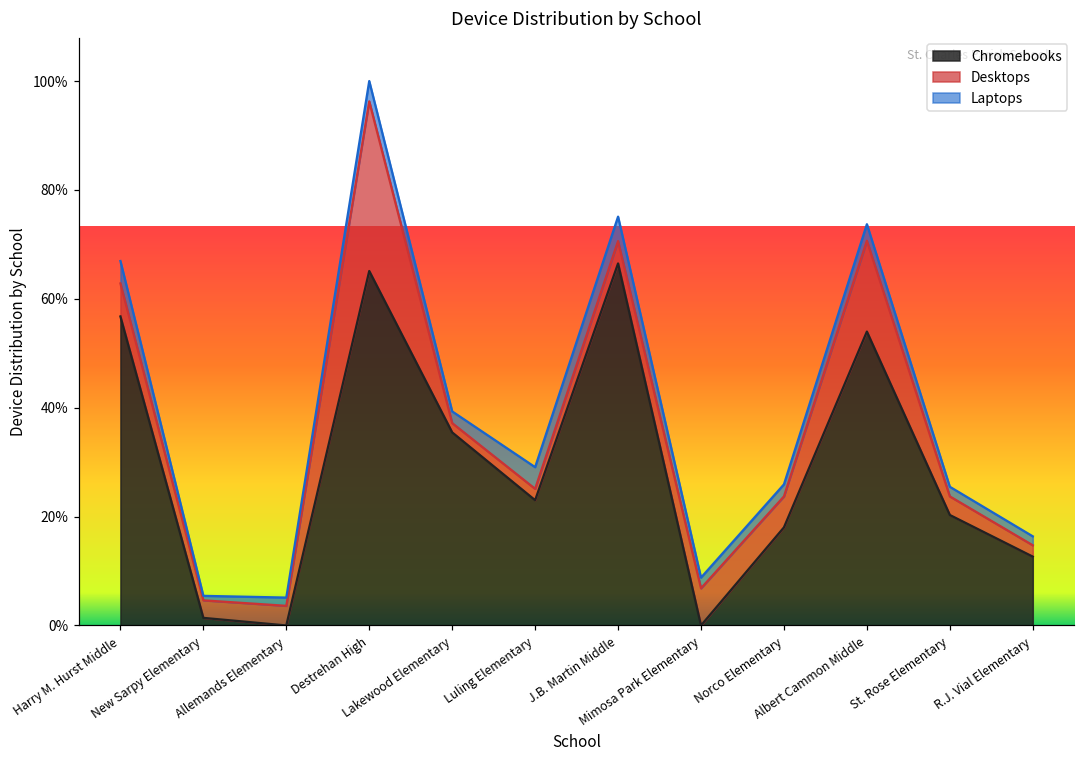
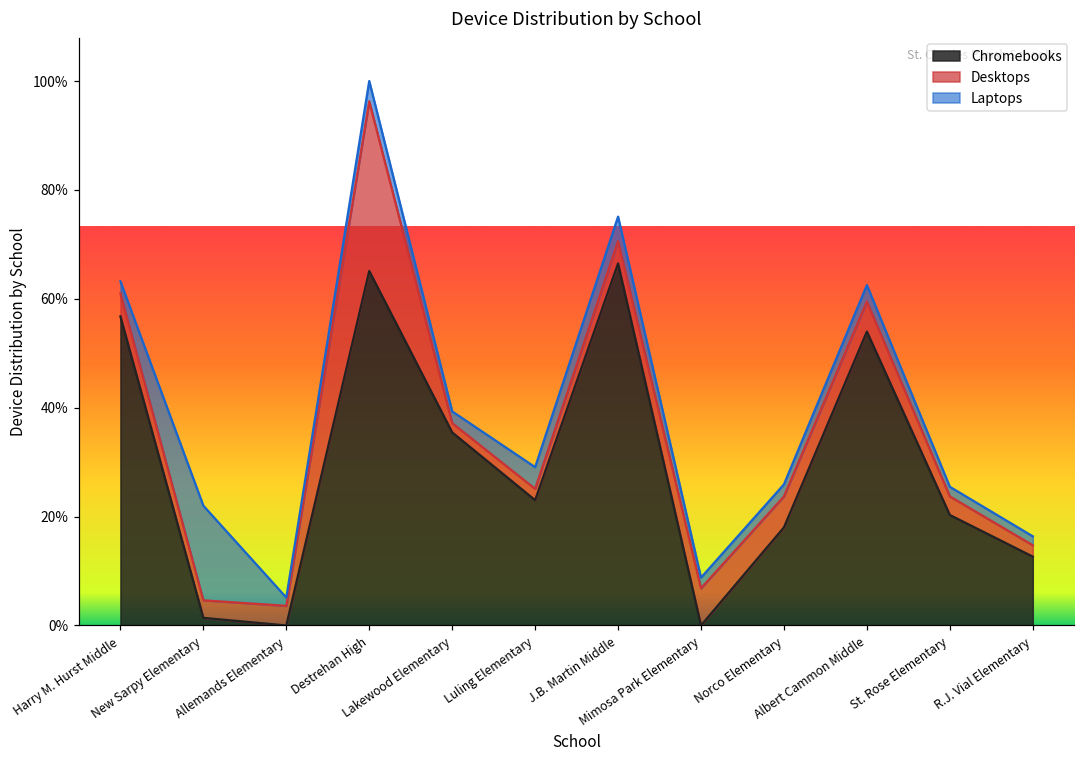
  {
    "Chromebooks": {
      "Harry M. Hurst Middle": "57%",
      "New Sarpy Elementary": "1%",
      "Allemands Elementary": "0%",
      "Destrehan High": "65%",
      "Lakewood Elementary": "35%",
      "Luling Elementary": "23%",
      "J.B. Martin Middle": "66%",
      "Mimosa Park Elementary": "0%",
      "Norco Elementary": "18%",
      "Albert Cammon Middle": "54%",
      "St. Rose Elementary": "20%",
      "R.J. Vial Elementary": "13%"
    },
    "Desktops": {
-     "Harry M. Hurst Middle": "6%",
+     "Harry M. Hurst Middle": "4%",
      "New Sarpy Elementary": "3%",
      "Allemands Elementary": "4%",
      "Destrehan High": "31%",
      "Lakewood Elementary": "2%",
      "Luling Elementary": "2%",
      "J.B. Martin Middle": "4%",
      "Mimosa Park Elementary": "7%",
      "Norco Elementary": "6%",
-     "Albert Cammon Middle": "17%",
+     "Albert Cammon Middle": "5%",
      "St. Rose Elementary": "3%",
      "R.J. Vial Elementary": "2%"
    },
    "Laptops": {
-     "Harry M. Hurst Middle": "4%",
-     "New Sarpy Elementary": "1%",
+     "Harry M. Hurst Middle": "2%",
+     "New Sarpy Elementary": "17%",
      "Allemands Elementary": "2%",
      "Destrehan High": "4%",
      "Lakewood Elementary": "2%",
      "Luling Elementary": "4%",
      "J.B. Martin Middle": "4%",
      "Mimosa Park Elementary": "2%",
      "Norco Elementary": "2%",
      "Albert Cammon Middle": "3%",
      "St. Rose Elementary": "2%",
      "R.J. Vial Elementary": "2%"
    }
  }
